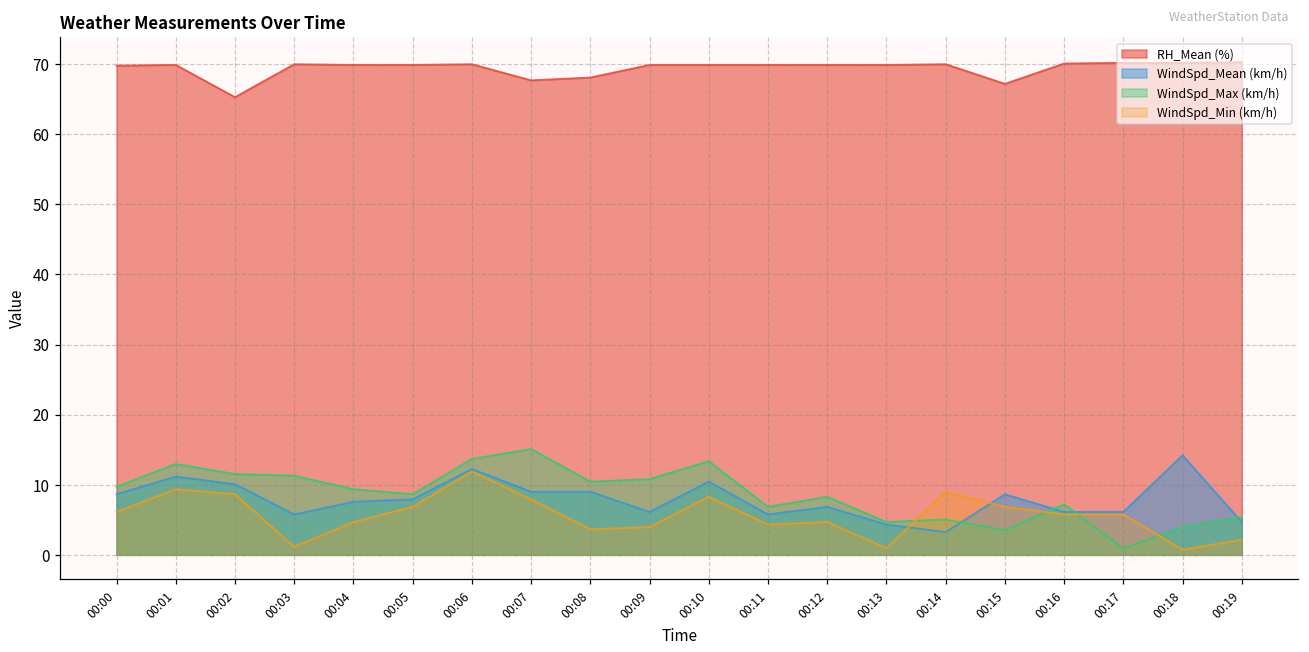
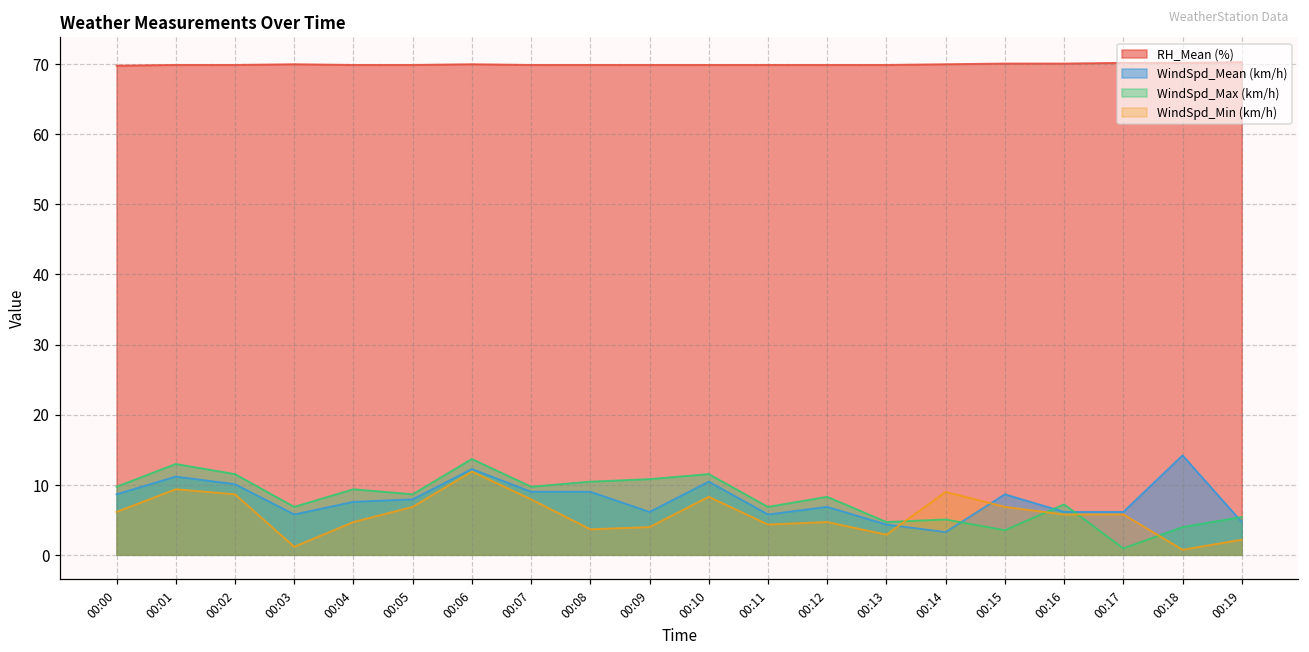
  {
    "RH_Mean (%)": {
      "00:00": 70,
      "00:01": 70,
-     "00:02": 65,
+     "00:02": 70,
      "00:03": 70,
      "00:04": 70,
      "00:05": 70,
      "00:06": 70,
-     "00:07": 68,
-     "00:08": 68,
+     "00:07": 70,
+     "00:08": 70,
      "00:09": 70,
      "00:10": 70,
      "00:11": 70,
      "00:12": 70,
      "00:13": 70,
      "00:14": 70,
-     "00:15": 67,
+     "00:15": 70,
      "00:16": 70
    },
    "WindSpd_Mean (km/h)": {
      "00:00": 9,
      "00:01": 11,
      "00:02": 10,
      "00:03": 6,
      "00:04": 8,
      "00:05": 8,
      "00:07": 9,
      "00:08": 9,
      "00:09": 6,
      "00:10": 10,
      "00:11": 6,
      "00:12": 7,
      "00:14": 3,
      "00:15": 9,
      "00:18": 14,
      "00:19": 5
    },
    "WindSpd_Max (km/h)": {
      "00:00": 10,
      "00:01": 13,
      "00:02": 12,
-     "00:03": 11,
+     "00:03": 7,
      "00:04": 9,
      "00:05": 9,
      "00:06": 14,
-     "00:07": 15,
+     "00:07": 10,
      "00:08": 10,
      "00:09": 11,
-     "00:10": 13,
+     "00:10": 12,
      "00:11": 7,
      "00:12": 8,
      "00:14": 5,
      "00:15": 4,
      "00:16": 7,
      "00:17": 1,
      "00:18": 4,
      "00:19": 5
    },
    "WindSpd_Min (km/h)": {
      "00:00": 6,
      "00:01": 9,
      "00:02": 9,
      "00:03": 1,
      "00:04": 5,
      "00:05": 7,
      "00:07": 8,
      "00:08": 4,
      "00:09": 4,
      "00:10": 8,
      "00:11": 4,
      "00:12": 5,
-     "00:13": 1,
+     "00:13": 3,
      "00:14": 9,
      "00:15": 7,
      "00:18": 1,
      "00:19": 2
    }
  }
